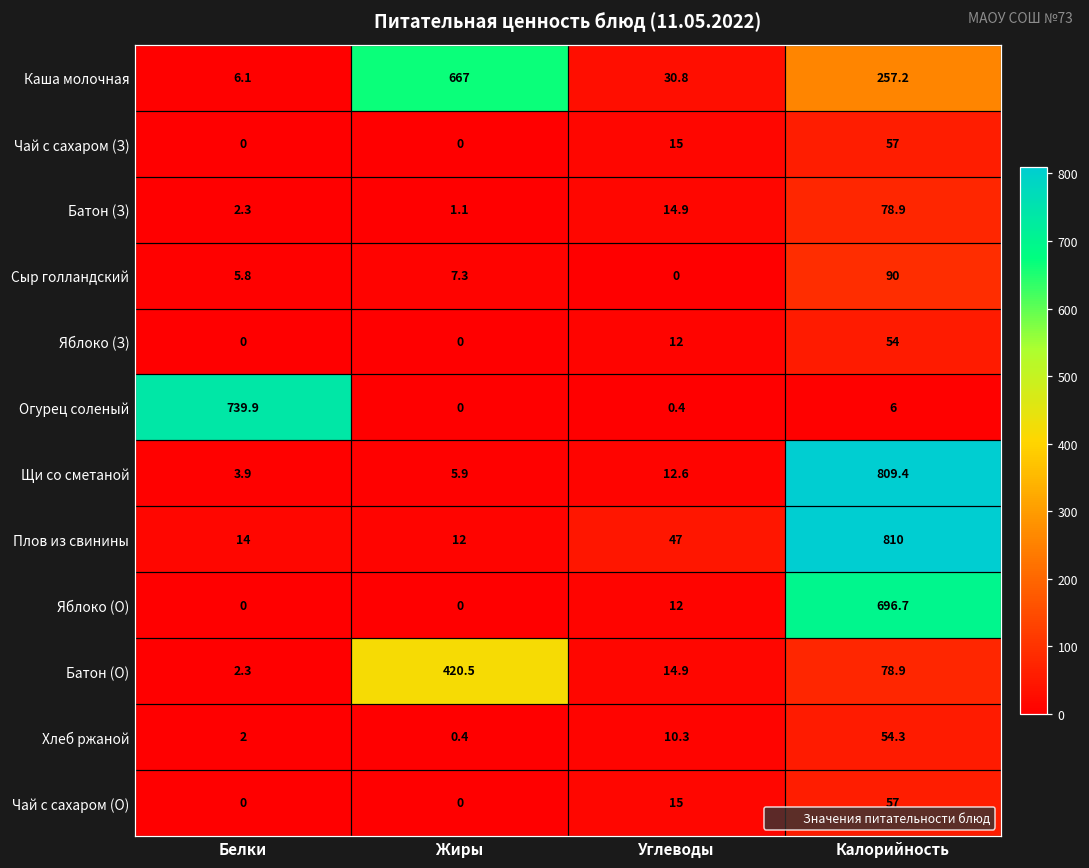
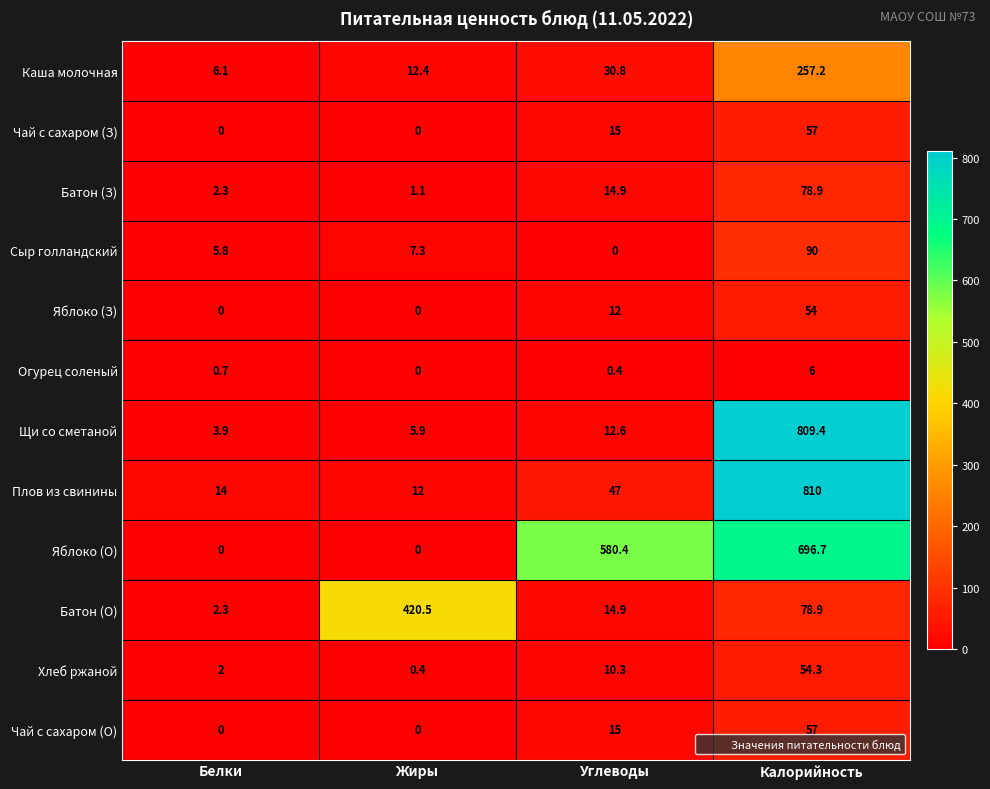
  {
    "Каша молочная": {
      "Белки": 6.1,
-     "Жиры": 667,
+     "Жиры": 12.4,
      "Углеводы": 30.8,
      "Калорийность": 257.2
    },
    "Чай с сахаром (З)": {
      "Белки": 0,
      "Жиры": 0,
      "Углеводы": 15,
      "Калорийность": 57
    },
    "Батон (З)": {
      "Белки": 2.3,
      "Жиры": 1.1,
      "Углеводы": 14.9,
      "Калорийность": 78.9
    },
    "Сыр голландский": {
      "Белки": 5.8,
      "Жиры": 7.3,
      "Углеводы": 0,
      "Калорийность": 90
    },
    "Яблоко (З)": {
      "Белки": 0,
      "Жиры": 0,
      "Углеводы": 12,
      "Калорийность": 54
    },
    "Огурец соленый": {
-     "Белки": 739.9,
+     "Белки": 0.7,
      "Жиры": 0,
      "Углеводы": 0.4,
      "Калорийность": 6
    },
    "Щи со сметаной": {
      "Белки": 3.9,
      "Жиры": 5.9,
      "Углеводы": 12.6,
      "Калорийность": 809.4
    },
    "Плов из свинины": {
      "Белки": 14,
      "Жиры": 12,
      "Углеводы": 47,
      "Калорийность": 810
    },
    "Яблоко (О)": {
      "Белки": 0,
      "Жиры": 0,
-     "Углеводы": 12,
+     "Углеводы": 580.4,
      "Калорийность": 696.7
    },
    "Батон (О)": {
      "Белки": 2.3,
      "Жиры": 420.5,
      "Углеводы": 14.9,
      "Калорийность": 78.9
    },
    "Хлеб ржаной": {
      "Белки": 2,
      "Жиры": 0.4,
      "Углеводы": 10.3,
      "Калорийность": 54.3
    },
    "Чай с сахаром (О)": {
      "Белки": 0,
      "Жиры": 0,
      "Углеводы": 15
    }
  }
